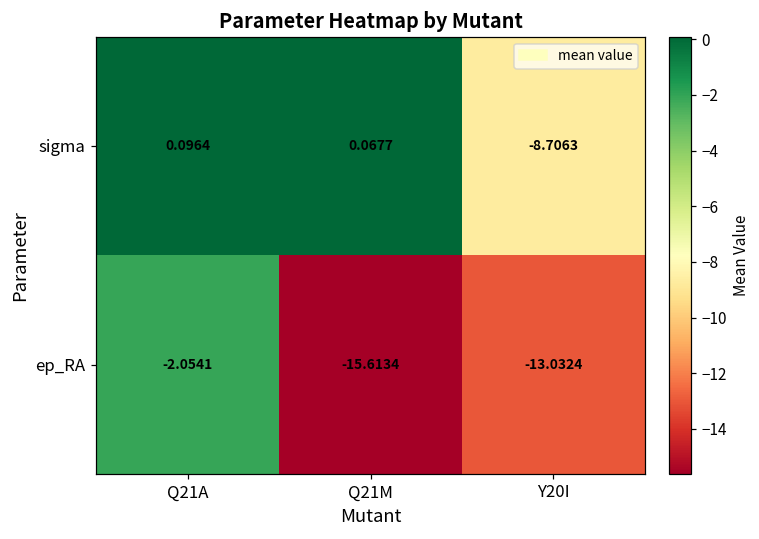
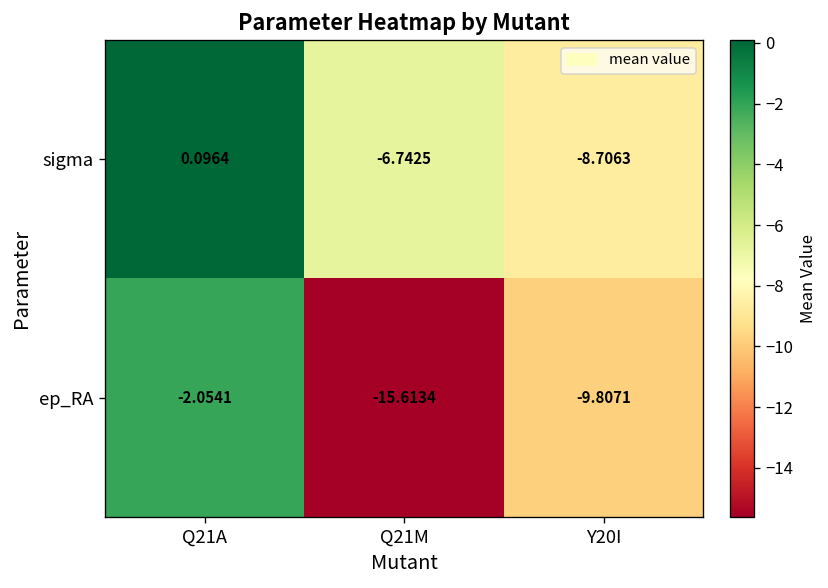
  {
    "sigma": {
      "Q21A": 0.0964,
-     "Q21M": 0.0677,
+     "Q21M": -6.7425,
      "Y20I": -8.7063
    },
    "ep_RA": {
      "Q21A": -2.0541,
      "Q21M": -15.6134,
-     "Y20I": -13.0324
+     "Y20I": -9.8071
    }
  }
